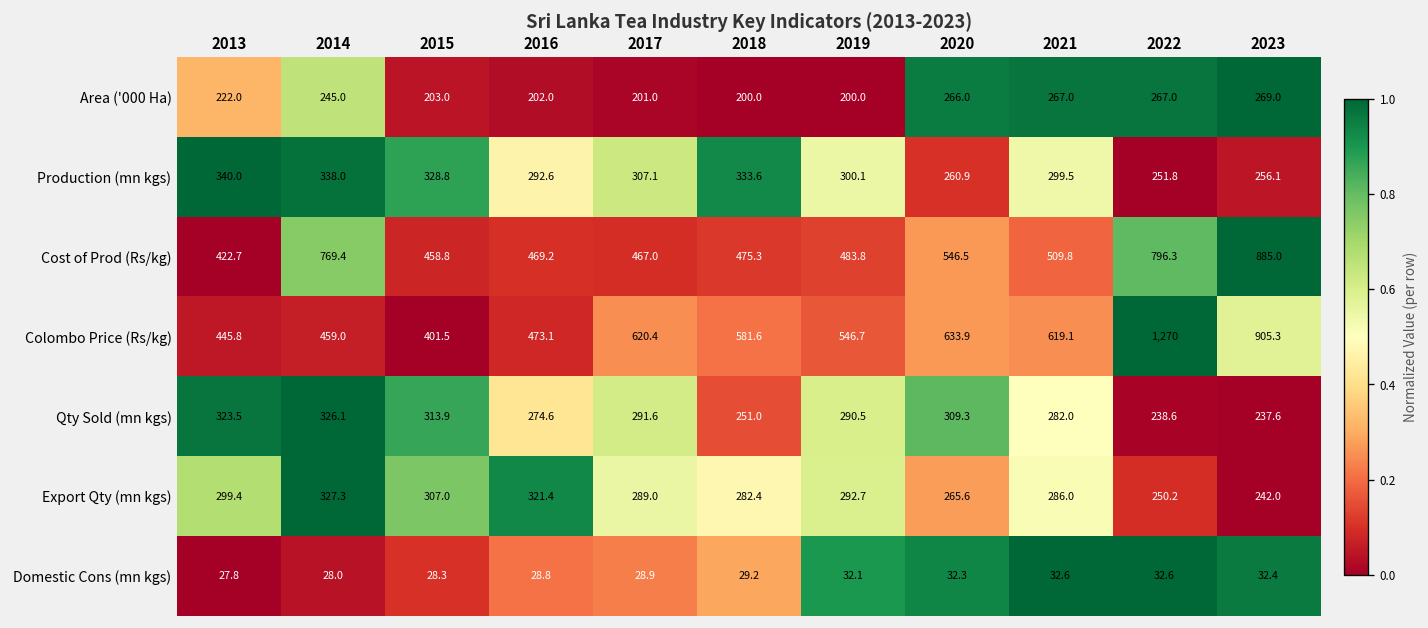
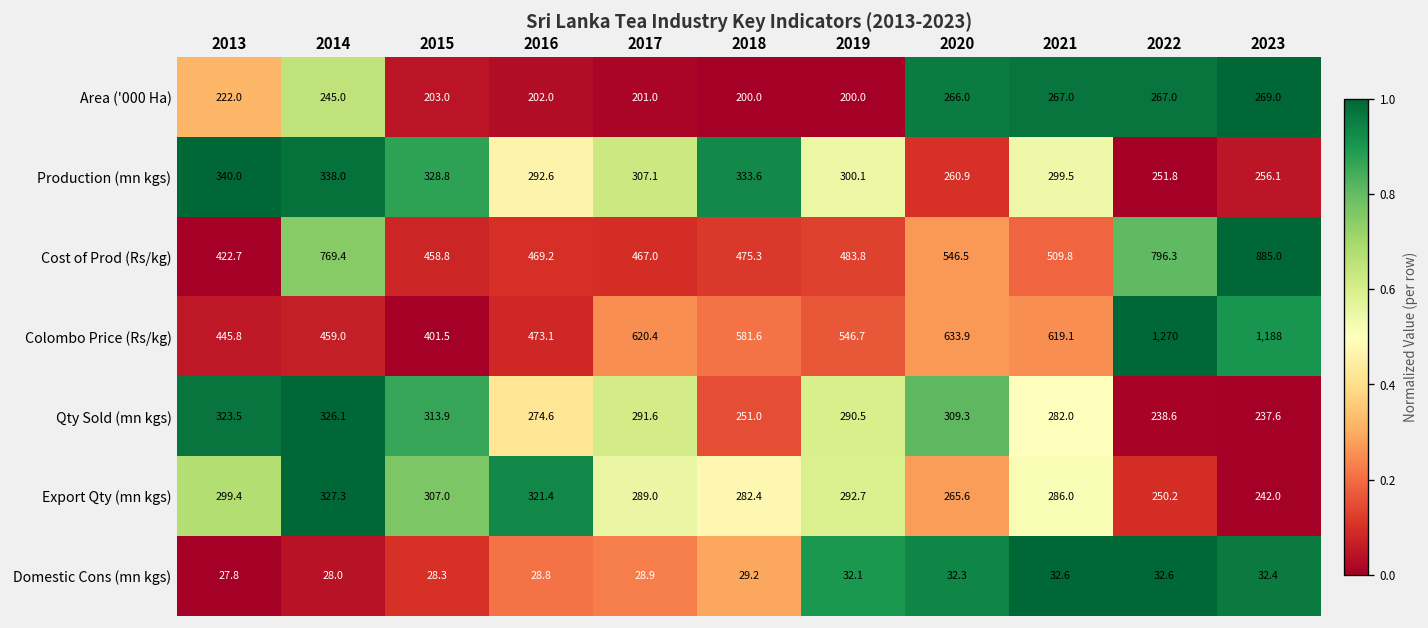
  {
    "Area ('000 Ha)": {
      "2013": "222.0",
      "2014": "245.0",
      "2015": "203.0",
      "2016": "202.0",
      "2017": "201.0",
      "2018": "200.0",
      "2019": "200.0",
      "2020": "266.0",
      "2021": "267.0",
      "2022": "267.0",
      "2023": "269.0"
    },
    "Production (mn kgs)": {
      "2013": "340.0",
      "2014": "338.0",
      "2015": "328.8",
      "2016": "292.6",
      "2017": "307.1",
      "2018": "333.6",
      "2019": "300.1",
      "2020": "260.9",
      "2021": "299.5",
      "2022": "251.8",
      "2023": "256.1"
    },
    "Cost of Prod (Rs/kg)": {
      "2013": "422.7",
      "2014": "769.4",
      "2015": "458.8",
      "2016": "469.2",
      "2017": "467.0",
      "2018": "475.3",
      "2019": "483.8",
      "2020": "546.5",
      "2021": "509.8",
      "2022": "796.3",
      "2023": "885.0"
    },
    "Colombo Price (Rs/kg)": {
      "2013": "445.8",
      "2014": "459.0",
      "2015": "401.5",
      "2016": "473.1",
      "2017": "620.4",
      "2018": "581.6",
      "2019": "546.7",
      "2020": "633.9",
      "2021": "619.1",
      "2022": "1,270",
-     "2023": "905.3"
+     "2023": "1,188"
    },
    "Qty Sold (mn kgs)": {
      "2013": "323.5",
      "2014": "326.1",
      "2015": "313.9",
      "2016": "274.6",
      "2017": "291.6",
      "2018": "251.0",
      "2019": "290.5",
      "2020": "309.3",
      "2021": "282.0",
      "2022": "238.6",
      "2023": "237.6"
    },
    "Export Qty (mn kgs)": {
      "2013": "299.4",
      "2014": "327.3",
      "2015": "307.0",
      "2016": "321.4",
      "2017": "289.0",
      "2018": "282.4",
      "2019": "292.7",
      "2020": "265.6",
      "2021": "286.0",
      "2022": "250.2",
      "2023": "242.0"
    },
    "Domestic Cons (mn kgs)": {
      "2013": "27.8",
      "2014": "28.0",
      "2015": "28.3",
      "2016": "28.8",
      "2017": "28.9",
      "2018": "29.2",
      "2019": "32.1",
      "2020": "32.3",
      "2021": "32.6",
      "2022": "32.6",
      "2023": "32.4"
    }
  }
